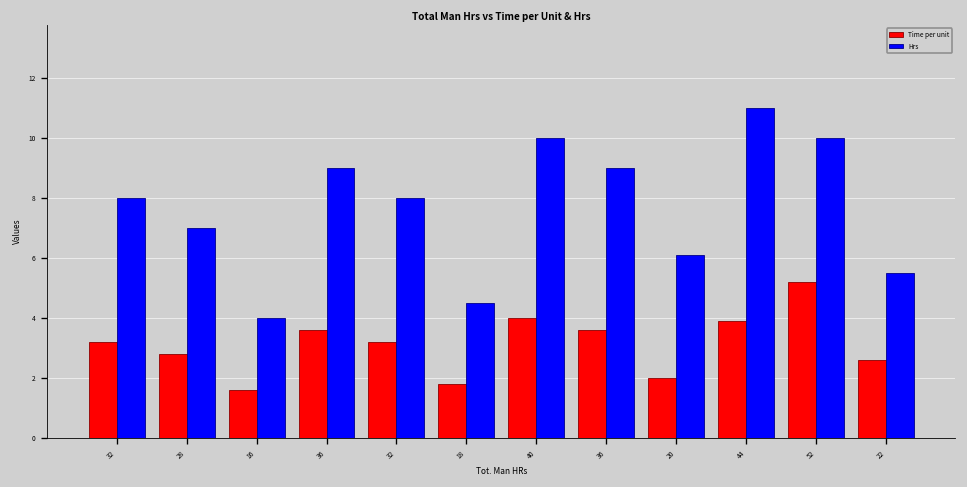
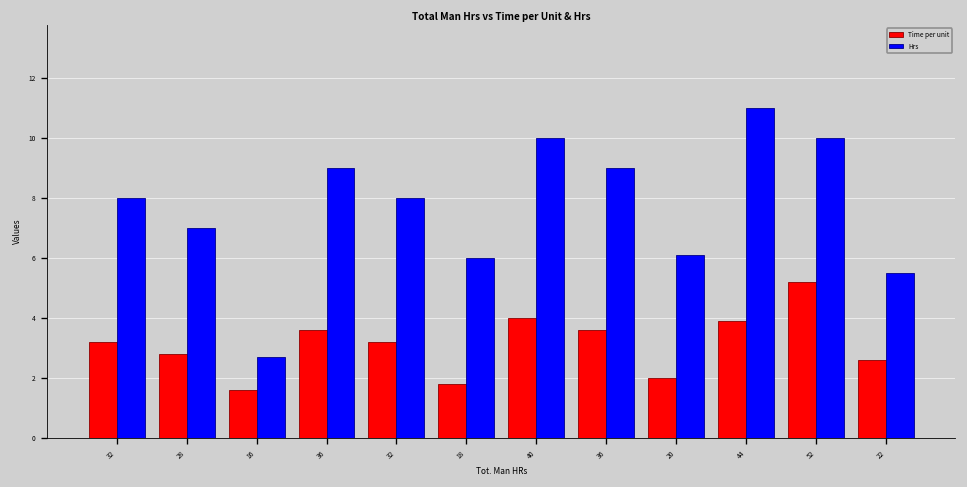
  {
    "Time per unit": {
      "28": 2.8,
      "16": 1.6,
      "18": 1.8,
      "40": 4.0,
      "20": 2.0,
      "44": 3.9,
      "52": 5.2,
      "22": 2.6
    },
    "Hrs": {
      "28": 7.0,
-     "16": 4.0,
-     "18": 4.5,
+     "16": 2.7,
+     "18": 6.0,
      "40": 10.0,
      "20": 6.1,
      "44": 11.0,
      "52": 10.0,
      "22": 5.5
    }
  }
